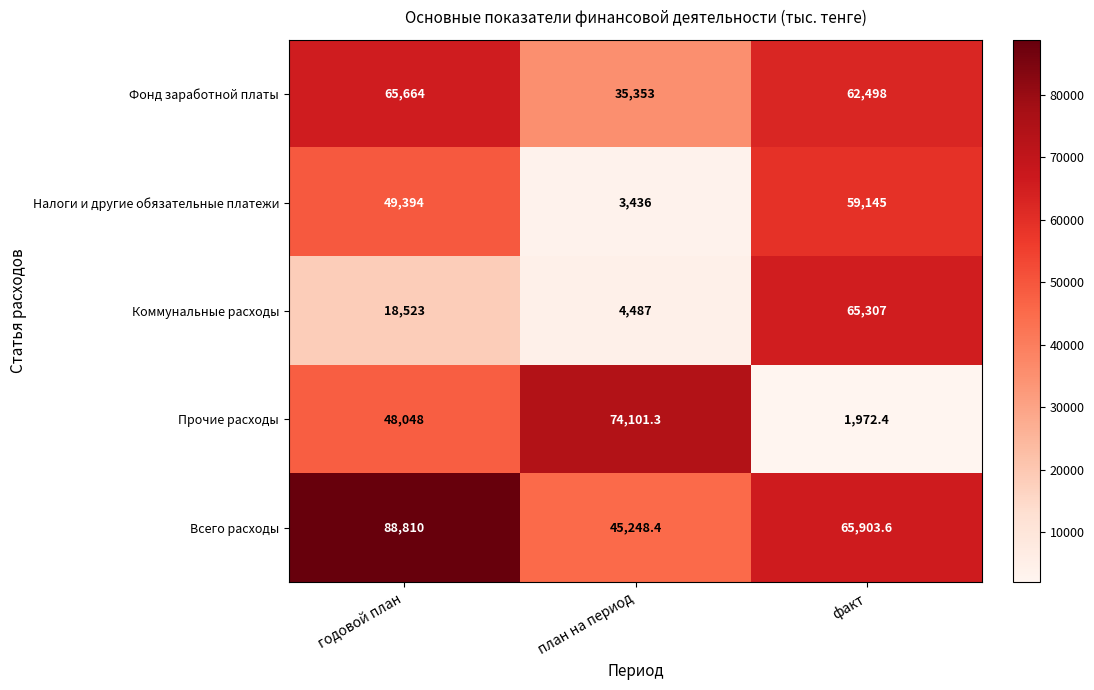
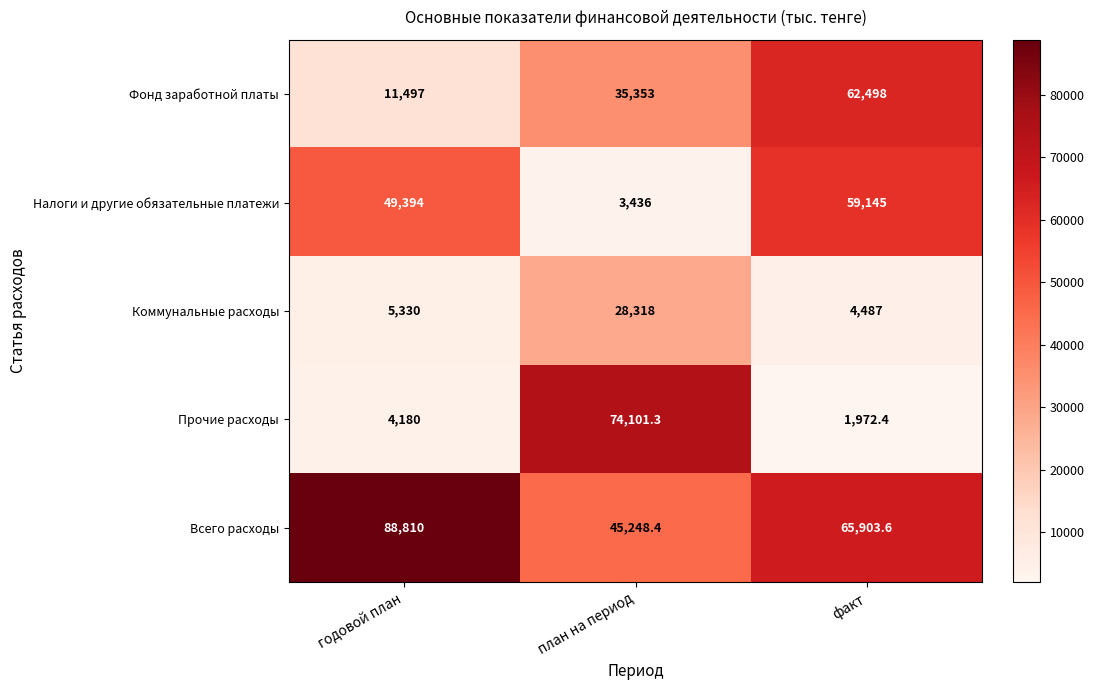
  {
    "Фонд заработной платы": {
-     "годовой план": "65,664",
+     "годовой план": "11,497",
      "план на период": "35,353",
      "факт": "62,498"
    },
    "Налоги и другие обязательные платежи": {
      "годовой план": "49,394",
      "план на период": "3,436",
      "факт": "59,145"
    },
    "Коммунальные расходы": {
-     "годовой план": "18,523",
-     "план на период": "4,487",
-     "факт": "65,307"
+     "годовой план": "5,330",
+     "план на период": "28,318",
+     "факт": "4,487"
    },
    "Прочие расходы": {
-     "годовой план": "48,048",
+     "годовой план": "4,180",
      "план на период": "74,101.3",
      "факт": "1,972.4"
    },
    "Всего расходы": {
      "годовой план": "88,810",
      "план на период": "45,248.4",
      "факт": "65,903.6"
    }
  }
